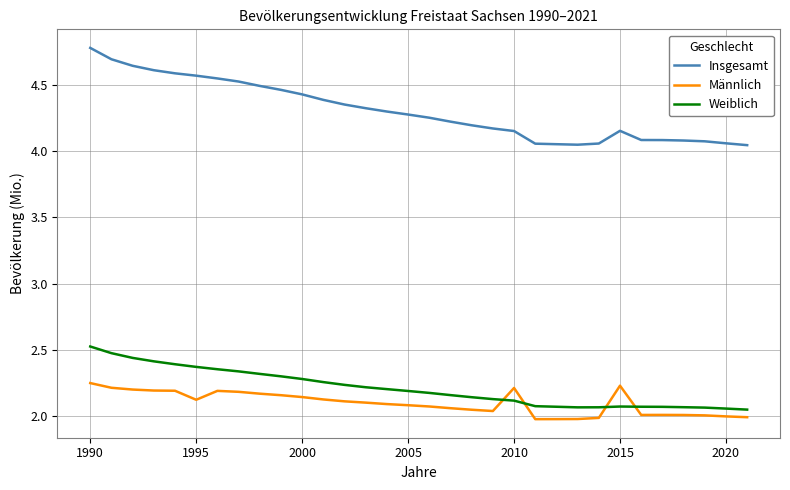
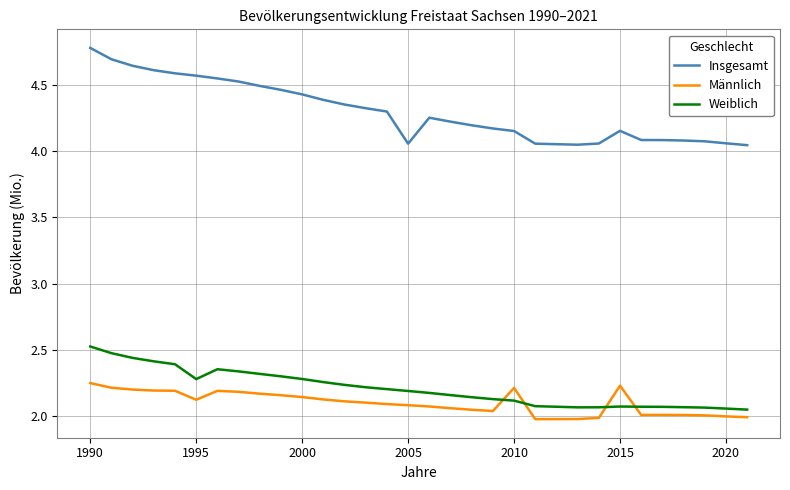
  {
    "Insgesamt": {
      "1990": 4.78,
      "1995": 4.57,
      "2000": 4.43,
-     "2005": 4.27,
+     "2005": 4.05,
      "2010": 4.15,
      "2015": 4.15,
      "2020": 4.06
    },
    "Männlich": {
      "1990": 2.25,
      "1995": 2.12,
      "2000": 2.14,
      "2005": 2.08,
      "2010": 2.21,
      "2015": 2.23,
      "2020": 2.00
    },
    "Weiblich": {
      "1990": 2.53,
-     "1995": 2.37,
+     "1995": 2.28,
      "2000": 2.28,
      "2005": 2.19,
      "2010": 2.12,
      "2015": 2.07,
      "2020": 2.06
    }
  }
